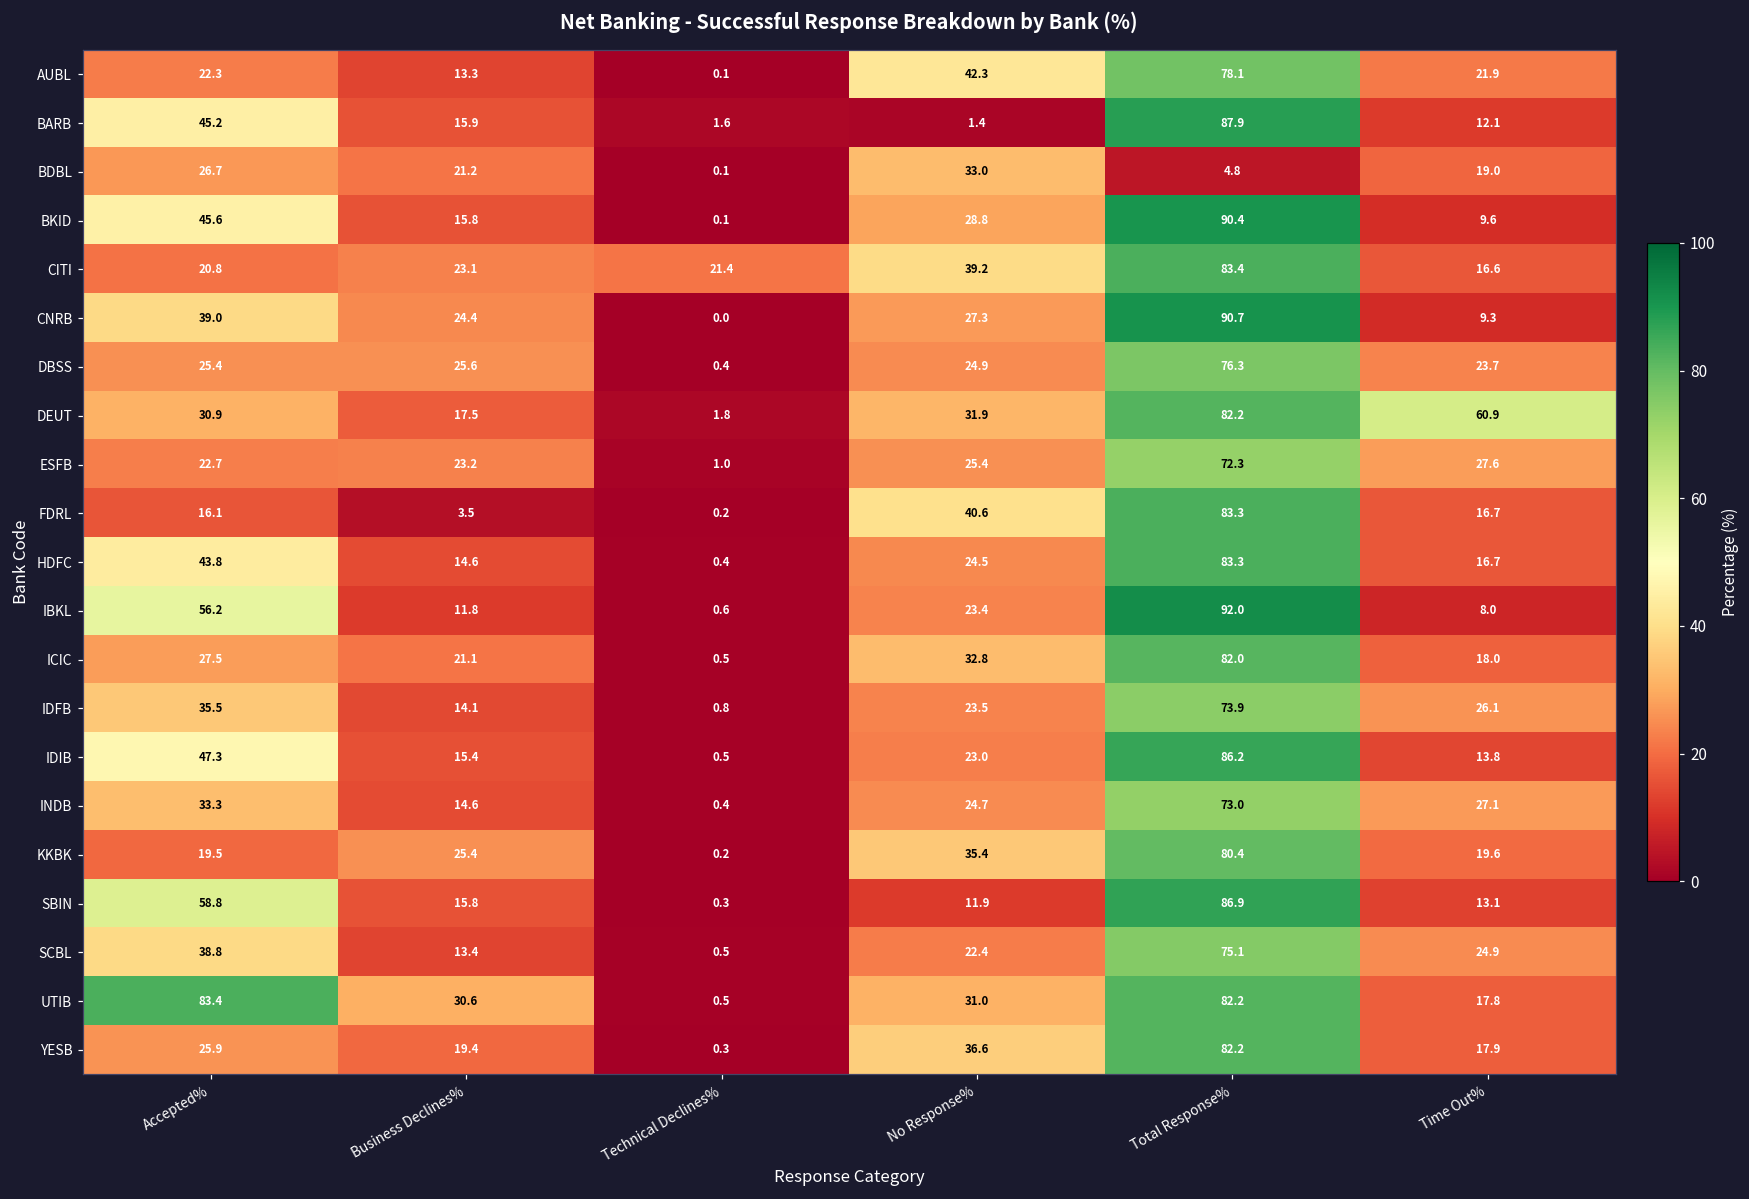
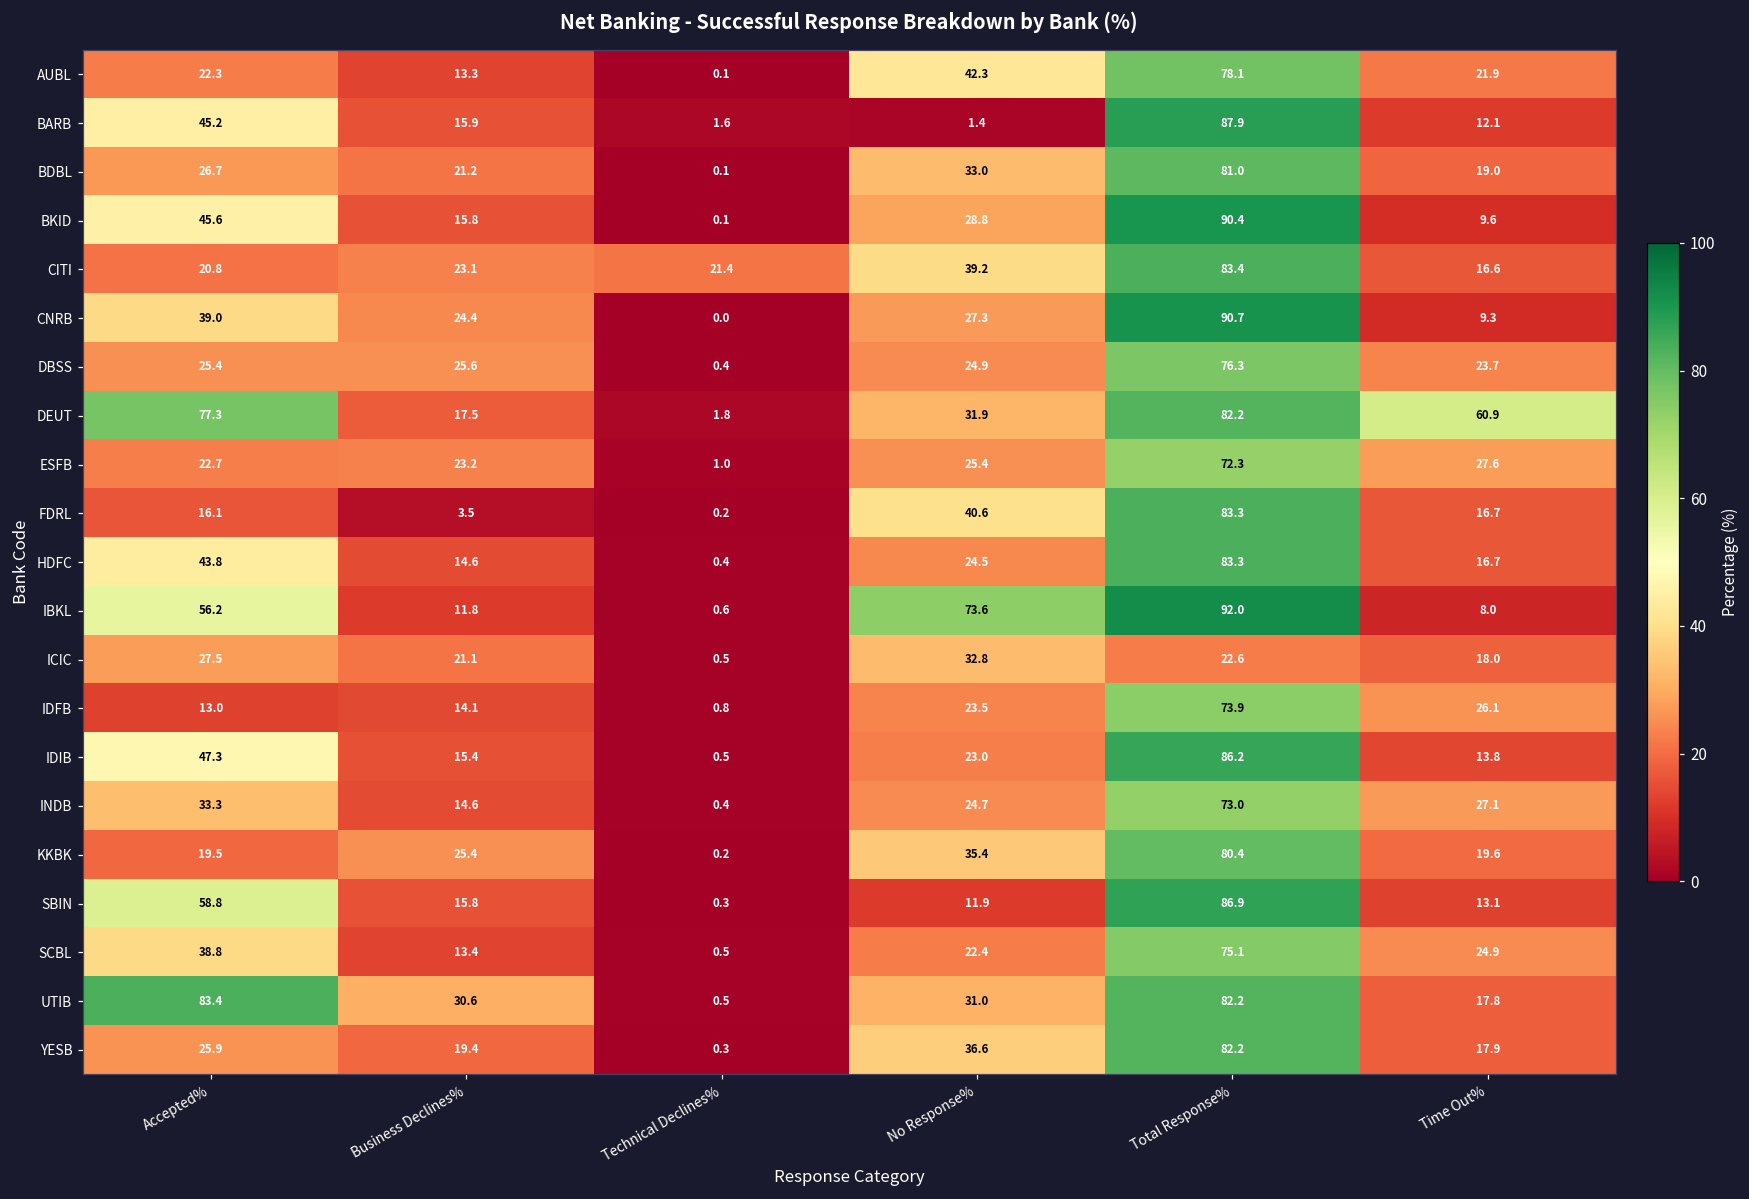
  {
    "AUBL": {
      "Accepted%": 22.3,
      "Business Declines%": 13.3,
      "Technical Declines%": 0.1,
      "No Response%": 42.3,
      "Total Response%": 78.1,
      "Time Out%": 21.9
    },
    "BARB": {
      "Accepted%": 45.2,
      "Business Declines%": 15.9,
      "Technical Declines%": 1.6,
      "No Response%": 1.4,
      "Total Response%": 87.9,
      "Time Out%": 12.1
    },
    "BDBL": {
      "Accepted%": 26.7,
      "Business Declines%": 21.2,
      "Technical Declines%": 0.1,
      "No Response%": 33.0,
-     "Total Response%": 4.8,
+     "Total Response%": 81.0,
      "Time Out%": 19.0
    },
    "BKID": {
      "Accepted%": 45.6,
      "Business Declines%": 15.8,
      "Technical Declines%": 0.1,
      "No Response%": 28.8,
      "Total Response%": 90.4,
      "Time Out%": 9.6
    },
    "CITI": {
      "Accepted%": 20.8,
      "Business Declines%": 23.1,
      "Technical Declines%": 21.4,
      "No Response%": 39.2,
      "Total Response%": 83.4,
      "Time Out%": 16.6
    },
    "CNRB": {
      "Accepted%": 39.0,
      "Business Declines%": 24.4,
      "Technical Declines%": 0.0,
      "No Response%": 27.3,
      "Total Response%": 90.7,
      "Time Out%": 9.3
    },
    "DBSS": {
      "Accepted%": 25.4,
      "Business Declines%": 25.6,
      "Technical Declines%": 0.4,
      "No Response%": 24.9,
      "Total Response%": 76.3,
      "Time Out%": 23.7
    },
    "DEUT": {
-     "Accepted%": 30.9,
+     "Accepted%": 77.3,
      "Business Declines%": 17.5,
      "Technical Declines%": 1.8,
      "No Response%": 31.9,
      "Total Response%": 82.2,
      "Time Out%": 60.9
    },
    "ESFB": {
      "Accepted%": 22.7,
      "Business Declines%": 23.2,
      "Technical Declines%": 1.0,
      "No Response%": 25.4,
      "Total Response%": 72.3,
      "Time Out%": 27.6
    },
    "FDRL": {
      "Accepted%": 16.1,
      "Business Declines%": 3.5,
      "Technical Declines%": 0.2,
      "No Response%": 40.6,
      "Total Response%": 83.3,
      "Time Out%": 16.7
    },
    "HDFC": {
      "Accepted%": 43.8,
      "Business Declines%": 14.6,
      "Technical Declines%": 0.4,
      "No Response%": 24.5,
      "Total Response%": 83.3,
      "Time Out%": 16.7
    },
    "IBKL": {
      "Accepted%": 56.2,
      "Business Declines%": 11.8,
      "Technical Declines%": 0.6,
-     "No Response%": 23.4,
+     "No Response%": 73.6,
      "Total Response%": 92.0,
      "Time Out%": 8.0
    },
    "ICIC": {
      "Accepted%": 27.5,
      "Business Declines%": 21.1,
      "Technical Declines%": 0.5,
      "No Response%": 32.8,
-     "Total Response%": 82.0,
+     "Total Response%": 22.6,
      "Time Out%": 18.0
    },
    "IDFB": {
-     "Accepted%": 35.5,
+     "Accepted%": 13.0,
      "Business Declines%": 14.1,
      "Technical Declines%": 0.8,
      "No Response%": 23.5,
      "Total Response%": 73.9,
      "Time Out%": 26.1
    },
    "IDIB": {
      "Accepted%": 47.3,
      "Business Declines%": 15.4,
      "Technical Declines%": 0.5,
      "No Response%": 23.0,
      "Total Response%": 86.2,
      "Time Out%": 13.8
    },
    "INDB": {
      "Accepted%": 33.3,
      "Business Declines%": 14.6,
      "Technical Declines%": 0.4,
      "No Response%": 24.7,
      "Total Response%": 73.0,
      "Time Out%": 27.1
    },
    "KKBK": {
      "Accepted%": 19.5,
      "Business Declines%": 25.4,
      "Technical Declines%": 0.2,
      "No Response%": 35.4,
      "Total Response%": 80.4,
      "Time Out%": 19.6
    },
    "SBIN": {
      "Accepted%": 58.8,
      "Business Declines%": 15.8,
      "Technical Declines%": 0.3,
      "No Response%": 11.9,
      "Total Response%": 86.9,
      "Time Out%": 13.1
    },
    "SCBL": {
      "Accepted%": 38.8,
      "Business Declines%": 13.4,
      "Technical Declines%": 0.5,
      "No Response%": 22.4,
      "Total Response%": 75.1,
      "Time Out%": 24.9
    },
    "UTIB": {
      "Accepted%": 83.4,
      "Business Declines%": 30.6,
      "Technical Declines%": 0.5,
      "No Response%": 31.0,
      "Total Response%": 82.2,
      "Time Out%": 17.8
    },
    "YESB": {
      "Accepted%": 25.9,
      "Business Declines%": 19.4,
      "Technical Declines%": 0.3,
      "No Response%": 36.6,
      "Total Response%": 82.2,
      "Time Out%": 17.9
    }
  }
